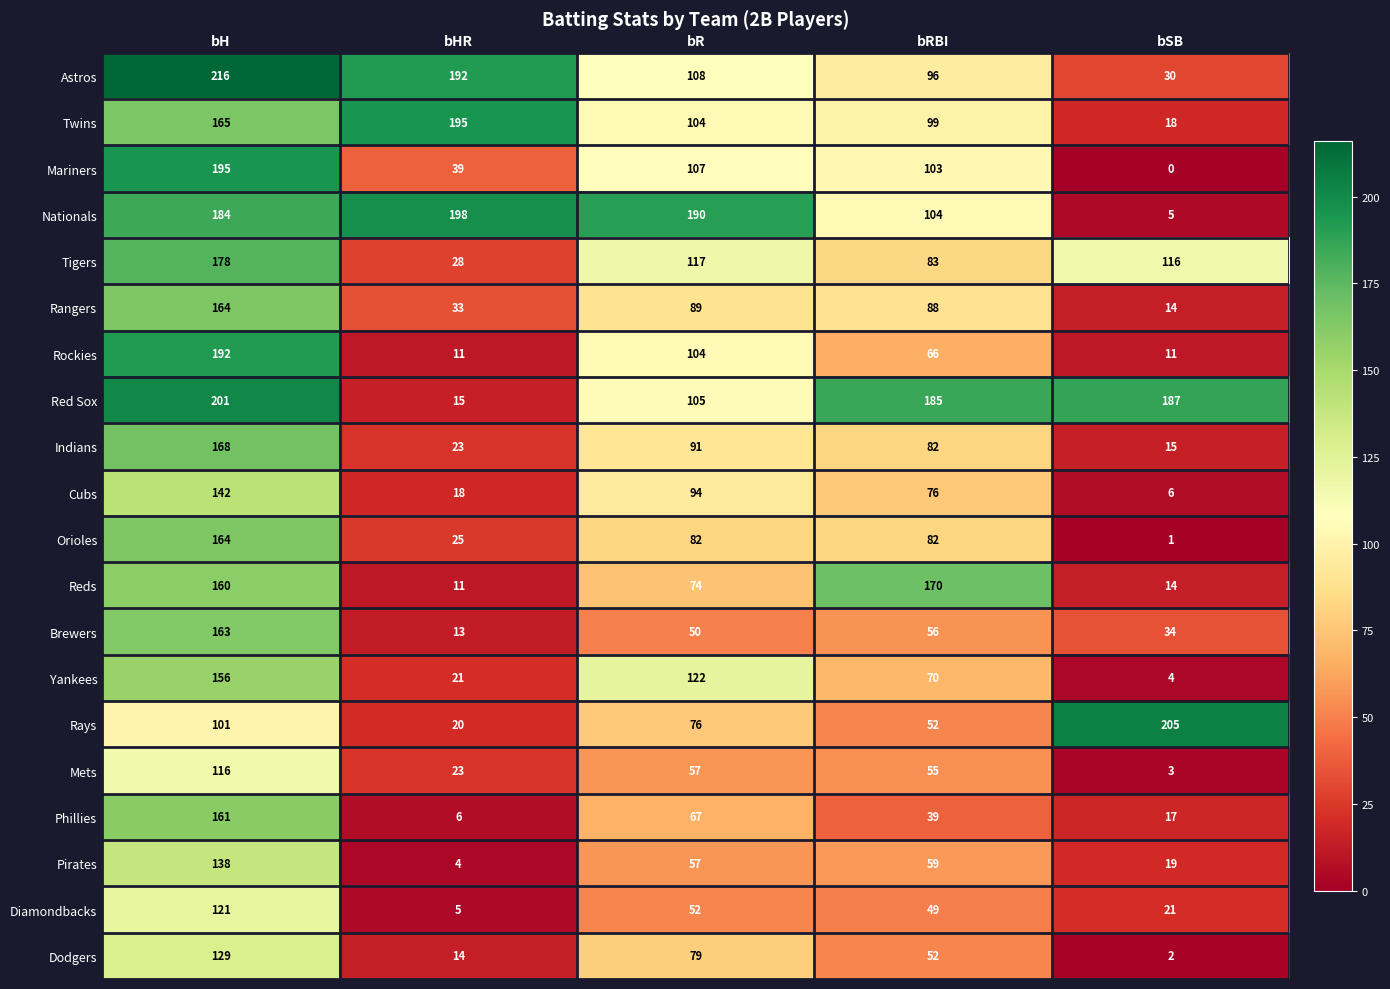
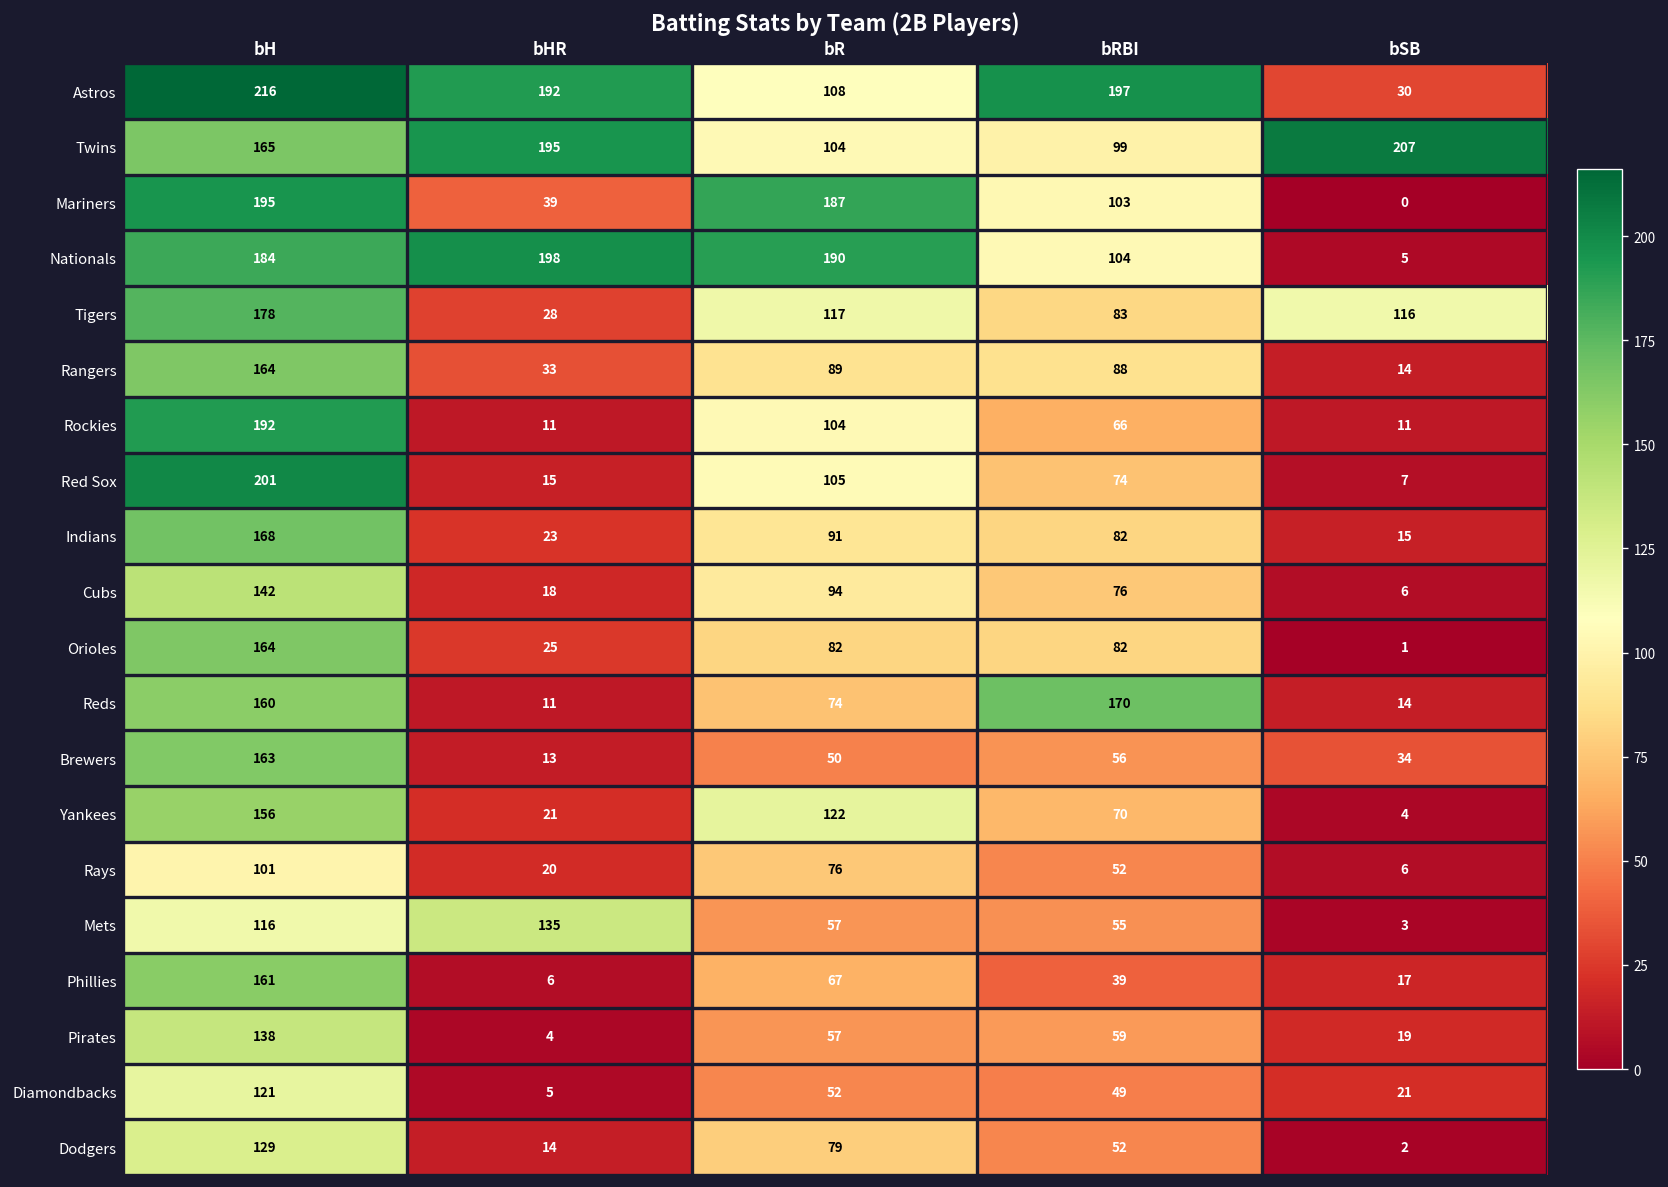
  {
    "Astros": {
      "bH": 216,
      "bHR": 192,
      "bR": 108,
-     "bRBI": 96,
+     "bRBI": 197,
      "bSB": 30
    },
    "Twins": {
      "bH": 165,
      "bHR": 195,
      "bR": 104,
      "bRBI": 99,
-     "bSB": 18
+     "bSB": 207
    },
    "Mariners": {
      "bH": 195,
      "bHR": 39,
-     "bR": 107,
+     "bR": 187,
      "bRBI": 103,
      "bSB": 0
    },
    "Nationals": {
      "bH": 184,
      "bHR": 198,
      "bR": 190,
      "bRBI": 104,
      "bSB": 5
    },
    "Tigers": {
      "bH": 178,
      "bHR": 28,
      "bR": 117,
      "bRBI": 83,
      "bSB": 116
    },
    "Rangers": {
      "bH": 164,
      "bHR": 33,
      "bR": 89,
      "bRBI": 88,
      "bSB": 14
    },
    "Rockies": {
      "bH": 192,
      "bHR": 11,
      "bR": 104,
      "bRBI": 66,
      "bSB": 11
    },
    "Red Sox": {
      "bH": 201,
      "bHR": 15,
      "bR": 105,
-     "bRBI": 185,
-     "bSB": 187
+     "bRBI": 74,
+     "bSB": 7
    },
    "Indians": {
      "bH": 168,
      "bHR": 23,
      "bR": 91,
      "bRBI": 82,
      "bSB": 15
    },
    "Cubs": {
      "bH": 142,
      "bHR": 18,
      "bR": 94,
      "bRBI": 76,
      "bSB": 6
    },
    "Orioles": {
      "bH": 164,
      "bHR": 25,
      "bR": 82,
      "bRBI": 82,
      "bSB": 1
    },
    "Reds": {
      "bH": 160,
      "bHR": 11,
      "bR": 74,
      "bRBI": 170,
      "bSB": 14
    },
    "Brewers": {
      "bH": 163,
      "bHR": 13,
      "bR": 50,
      "bRBI": 56,
      "bSB": 34
    },
    "Yankees": {
      "bH": 156,
      "bHR": 21,
      "bR": 122,
      "bRBI": 70,
      "bSB": 4
    },
    "Rays": {
      "bH": 101,
      "bHR": 20,
      "bR": 76,
      "bRBI": 52,
-     "bSB": 205
+     "bSB": 6
    },
    "Mets": {
      "bH": 116,
-     "bHR": 23,
+     "bHR": 135,
      "bR": 57,
      "bRBI": 55,
      "bSB": 3
    },
    "Phillies": {
      "bH": 161,
      "bHR": 6,
      "bR": 67,
      "bRBI": 39,
      "bSB": 17
    },
    "Pirates": {
      "bH": 138,
      "bHR": 4,
      "bR": 57,
      "bRBI": 59,
      "bSB": 19
    },
    "Diamondbacks": {
      "bH": 121,
      "bHR": 5,
      "bR": 52,
      "bRBI": 49,
      "bSB": 21
    },
    "Dodgers": {
      "bH": 129,
      "bHR": 14,
      "bR": 79,
      "bRBI": 52,
      "bSB": 2
    }
  }
